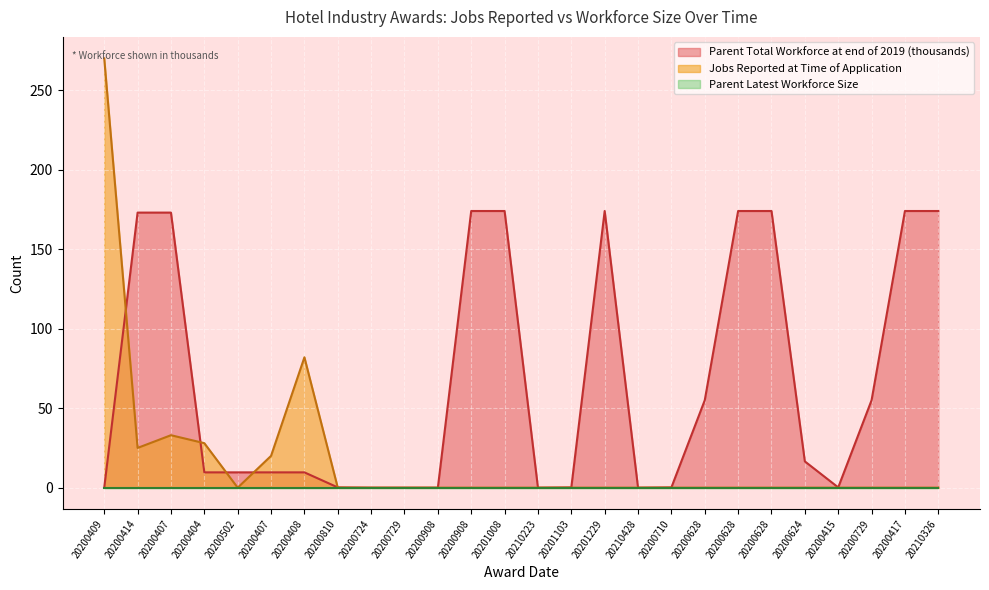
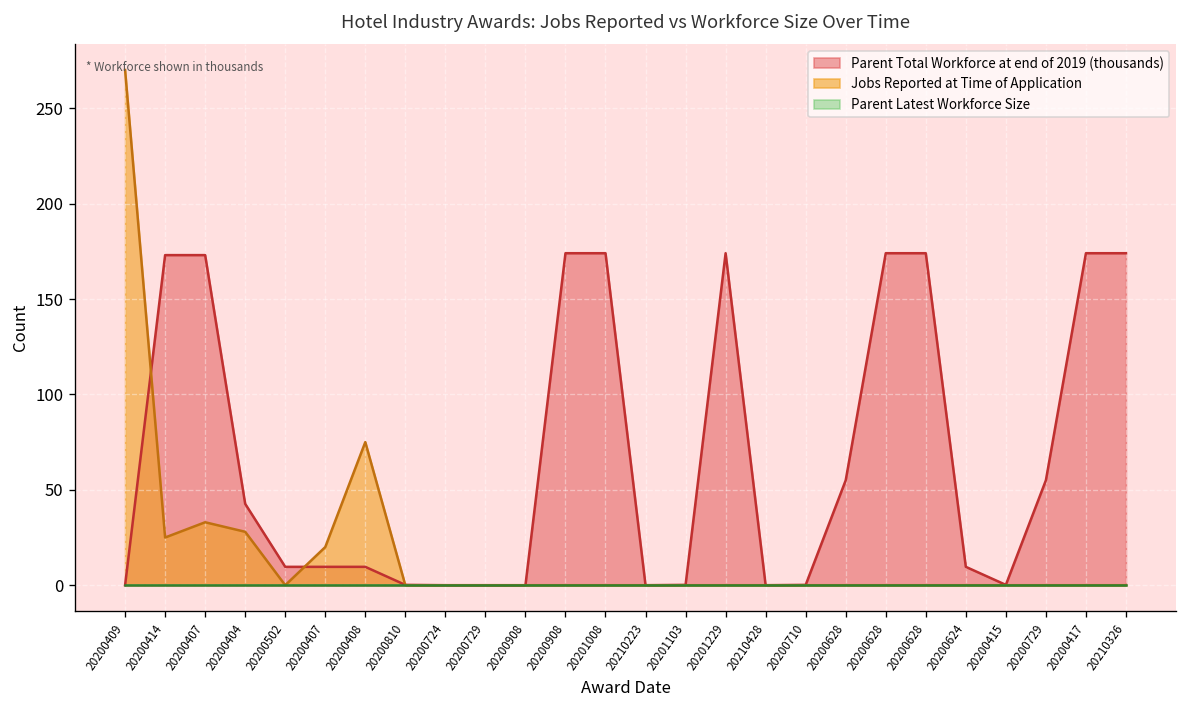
  {
    "Parent Total Workforce at end of 2019 (thousands)": {
      "20200414": 173,
-     "20200404": 10,
+     "20200404": 43,
      "20200502": 10,
      "20200408": 10,
      "20201008": 174,
      "20201229": 174,
-     "20200624": 17,
+     "20200624": 10,
      "20200417": 174,
      "20210326": 174
    },
    "Jobs Reported at Time of Application": {
      "20200409": 270,
      "20200414": 25,
      "20200404": 28,
-     "20200408": 82
+     "20200408": 75
    },
    "Parent Latest Workforce Size": {
      "20200414": 0,
      "20200404": 0,
      "20200408": 0
    }
  }
